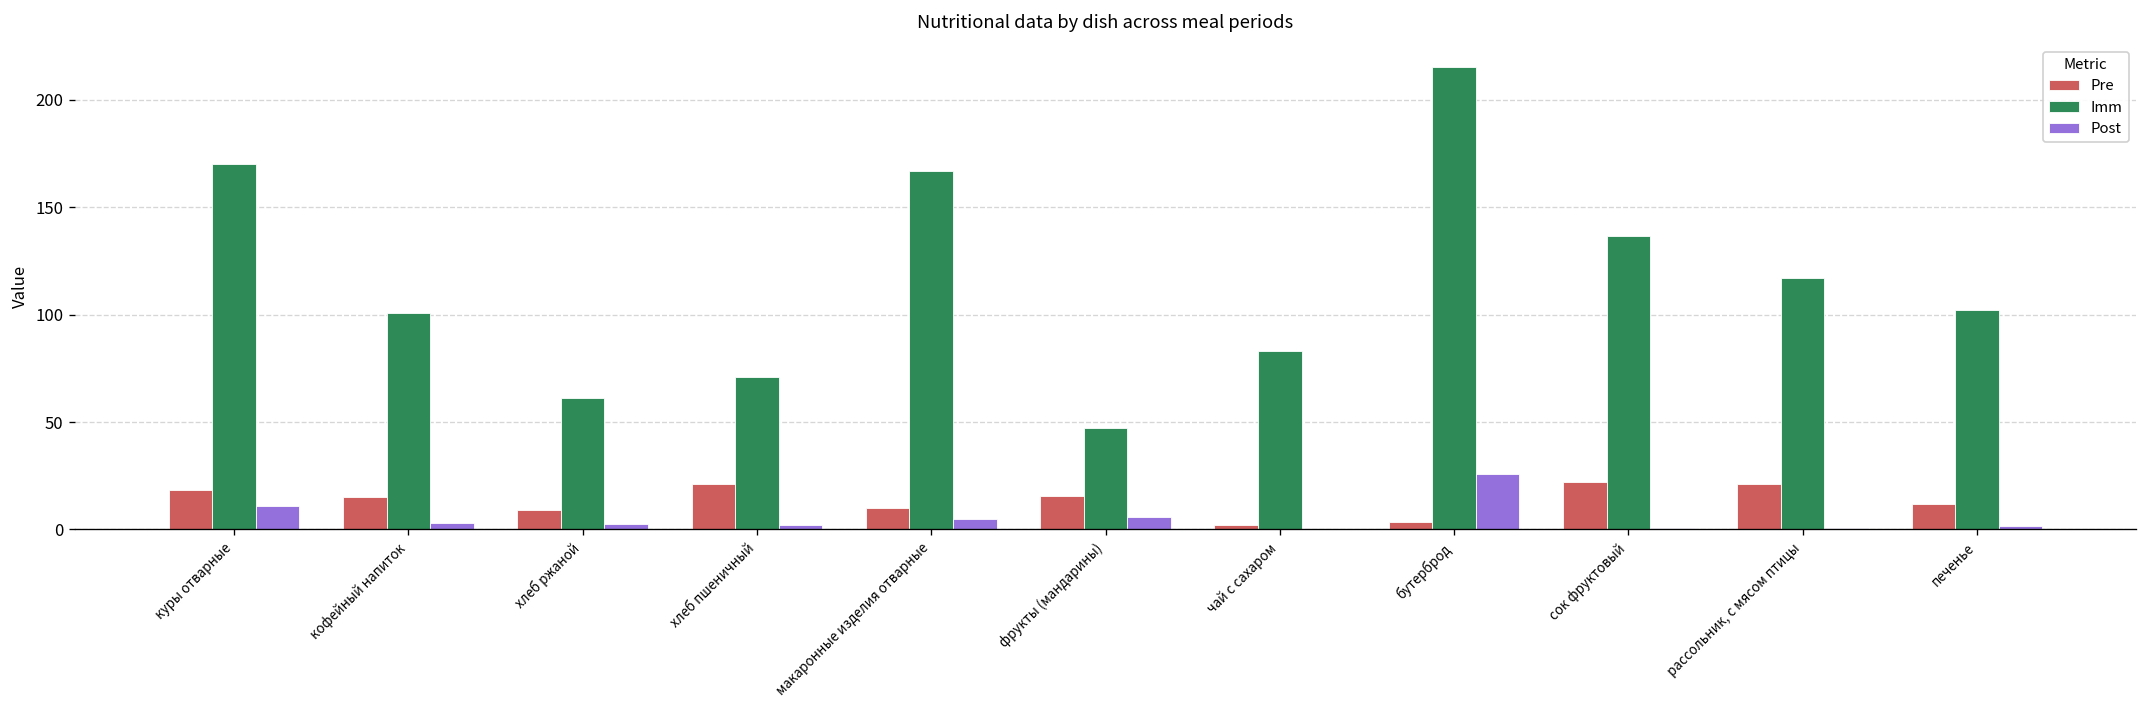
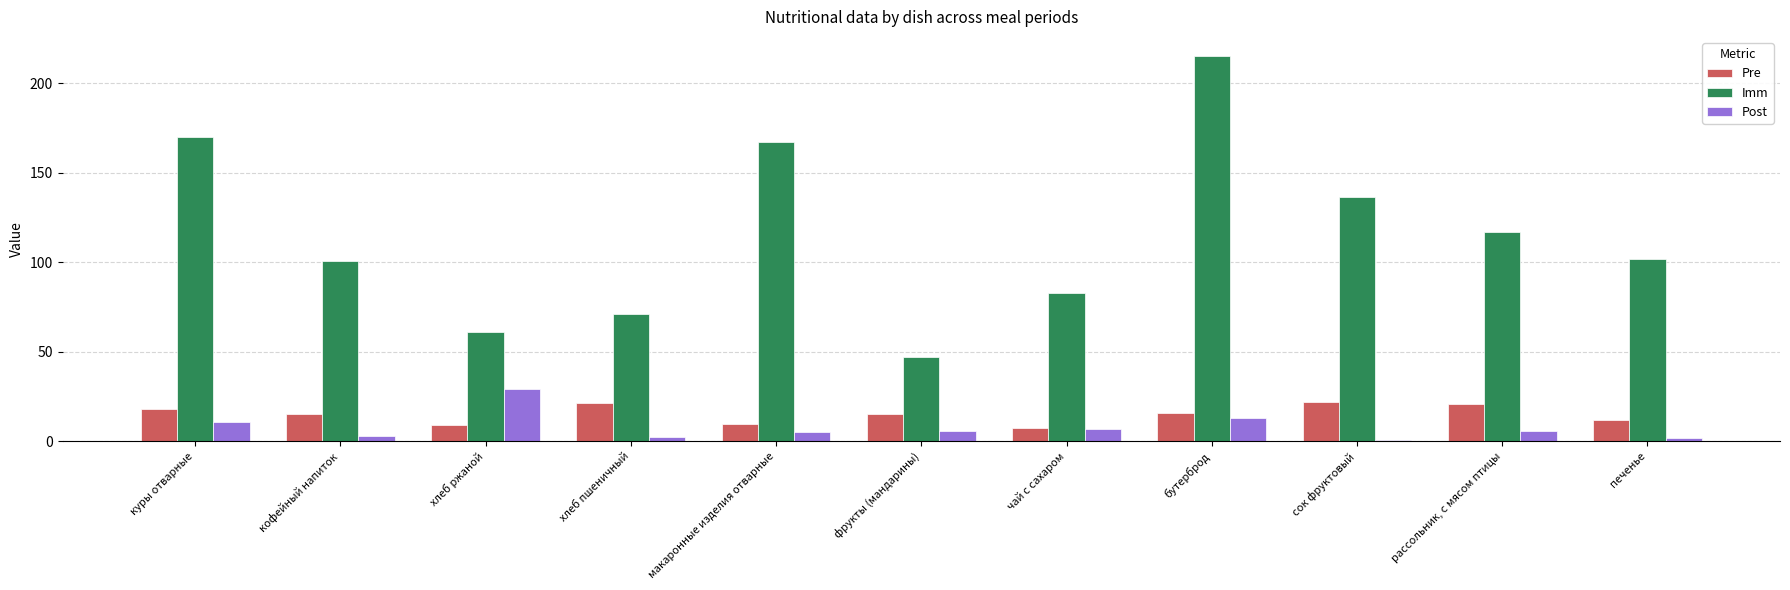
  {
    "Pre": {
      "куры отварные": 18,
      "кофейный напиток": 15,
      "хлеб ржаной": 9,
      "хлеб пшеничный": 21,
      "макаронные изделия отварные": 10,
      "фрукты (мандарины)": 15,
-     "чай с сахаром": 2,
-     "бутерброд": 3,
+     "чай с сахаром": 8,
+     "бутерброд": 16,
      "сок фруктовый": 22,
      "рассольник, с мясом птицы": 21,
      "печенье": 12
    },
    "Imm": {
      "куры отварные": 170,
      "кофейный напиток": 101,
      "хлеб ржаной": 61,
      "хлеб пшеничный": 71,
      "макаронные изделия отварные": 167,
      "фрукты (мандарины)": 47,
      "чай с сахаром": 83,
      "бутерброд": 215,
      "сок фруктовый": 136,
      "рассольник, с мясом птицы": 117,
      "печенье": 102
    },
    "Post": {
      "куры отварные": 11,
      "кофейный напиток": 3,
-     "хлеб ржаной": 3,
+     "хлеб ржаной": 29,
      "хлеб пшеничный": 2,
      "макаронные изделия отварные": 5,
      "фрукты (мандарины)": 6,
-     "чай с сахаром": 0,
-     "бутерброд": 26,
-     "рассольник, с мясом птицы": 1,
+     "чай с сахаром": 7,
+     "бутерброд": 13,
+     "рассольник, с мясом птицы": 6,
      "печенье": 2
    }
  }
